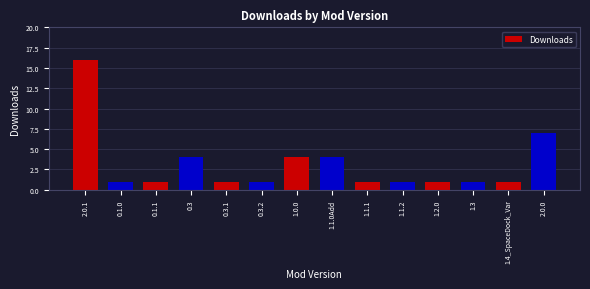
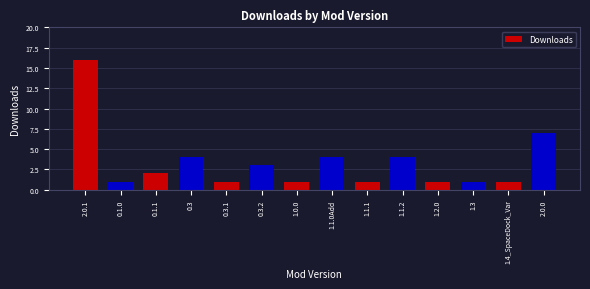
  {
    "2.0.1": 16,
    "0.1.0": 1,
-   "0.1.1": 1,
+   "0.1.1": 2,
    "0.3": 4,
    "0.3.1": 1,
-   "0.3.2": 1,
-   "1.0.0": 4,
+   "0.3.2": 3,
+   "1.0.0": 1,
    "1.1.0Add": 4,
    "1.1.1": 1,
-   "1.1.2": 1,
+   "1.1.2": 4,
    "1.2.0": 1,
    "1.3": 1,
    "1.4_SpaceDock_Var": 1,
    "2.0.0": 7
  }
